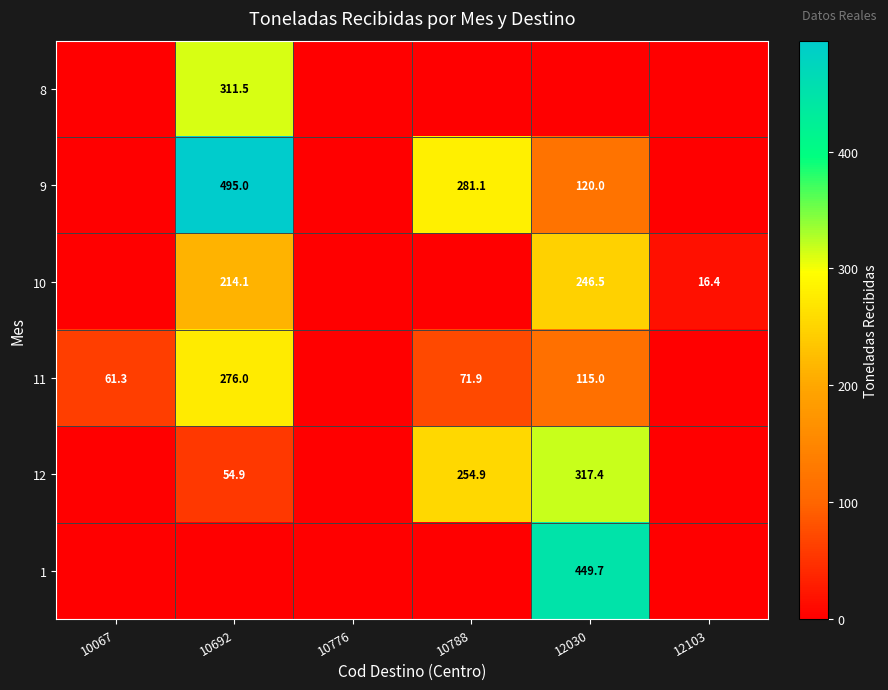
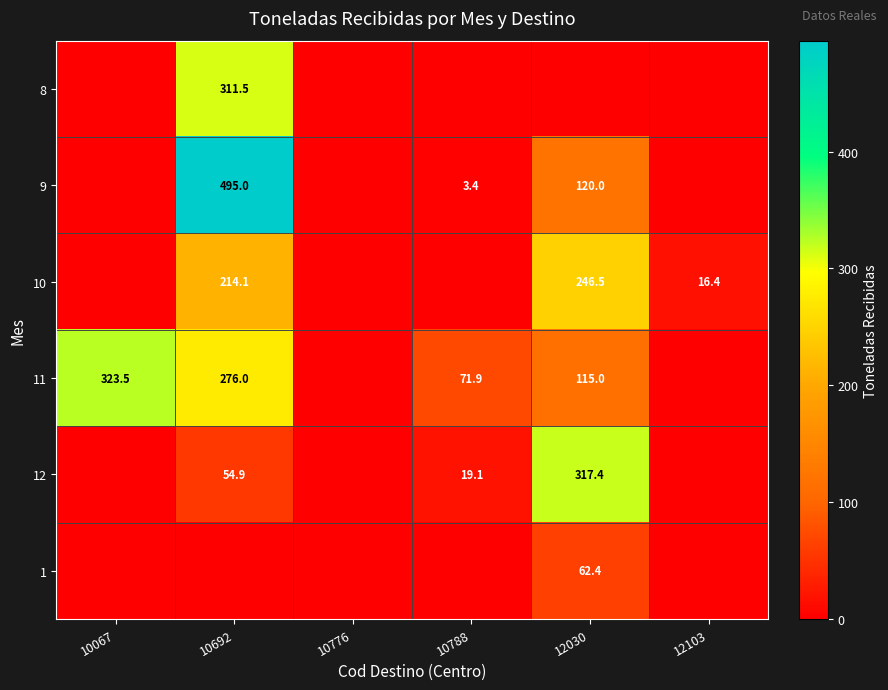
  {
    "8": {
      "10692": 311.5
    },
    "9": {
      "10692": 495.0,
-     "10788": 281.1,
+     "10788": 3.4,
      "12030": 120.0
    },
    "10": {
      "10692": 214.1,
      "12030": 246.5,
      "12103": 16.4
    },
    "11": {
-     "10067": 61.3,
+     "10067": 323.5,
      "10692": 276.0,
      "10788": 71.9,
      "12030": 115.0
    },
    "12": {
      "10692": 54.9,
-     "10788": 254.9,
+     "10788": 19.1,
      "12030": 317.4
    },
    "1": {
-     "12030": 449.7
+     "12030": 62.4
    }
  }
